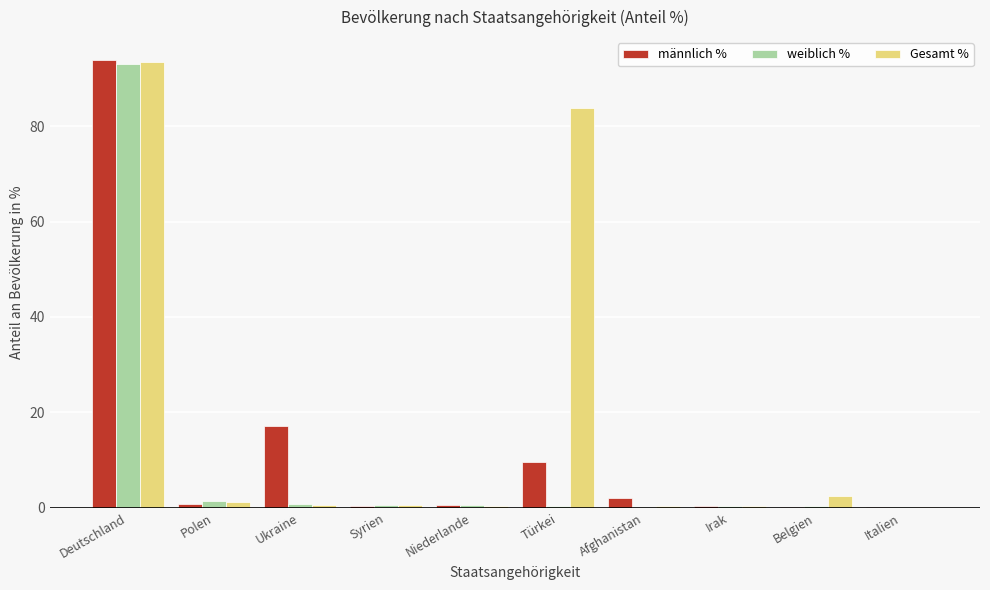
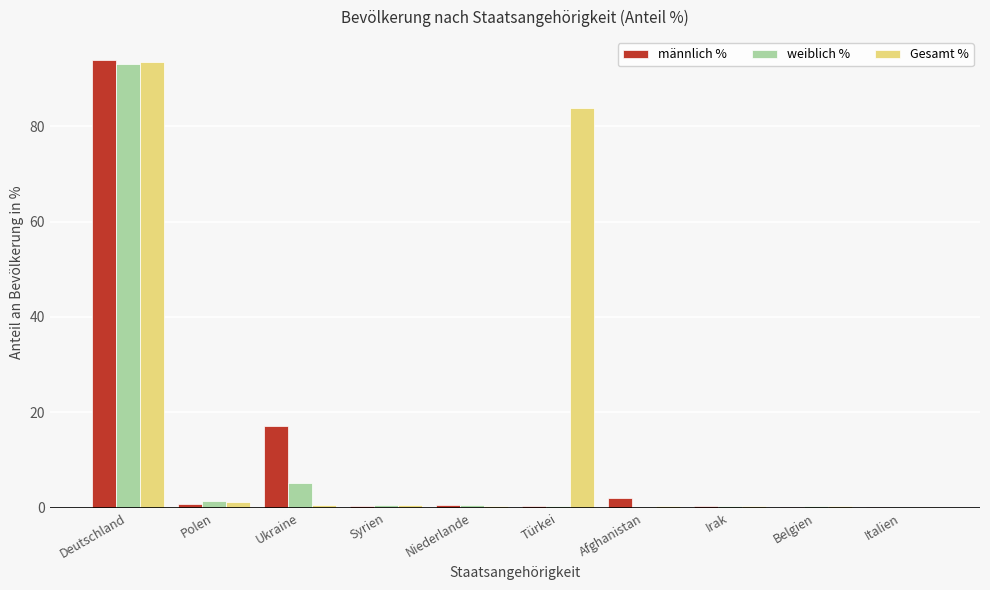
  {
    "männlich %": {
      "Deutschland": 94,
      "Polen": 1,
      "Ukraine": 17,
-     "Türkei": 10,
+     "Türkei": 0,
      "Afghanistan": 2
    },
    "weiblich %": {
      "Deutschland": 93,
      "Polen": 1,
-     "Ukraine": 1
+     "Ukraine": 5
    },
    "Gesamt %": {
      "Deutschland": 94,
      "Polen": 1,
      "Ukraine": 1,
      "Türkei": 84,
-     "Belgien": 3
+     "Belgien": 0
    }
  }
